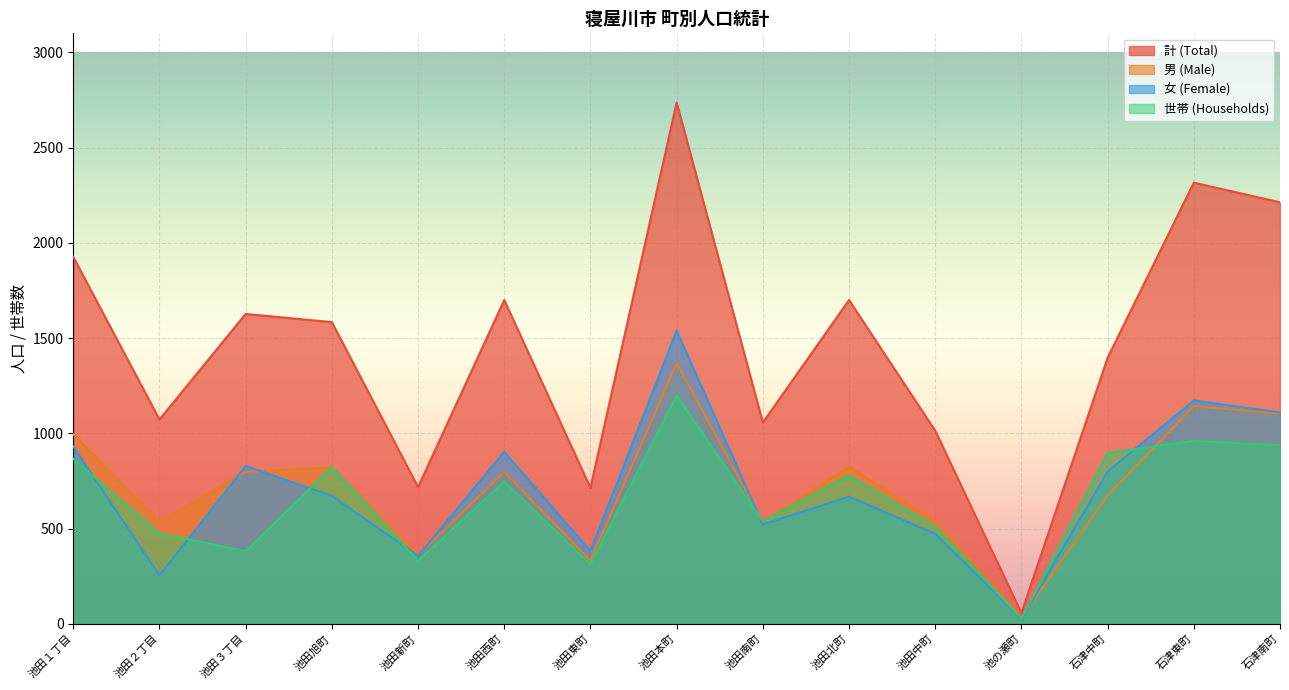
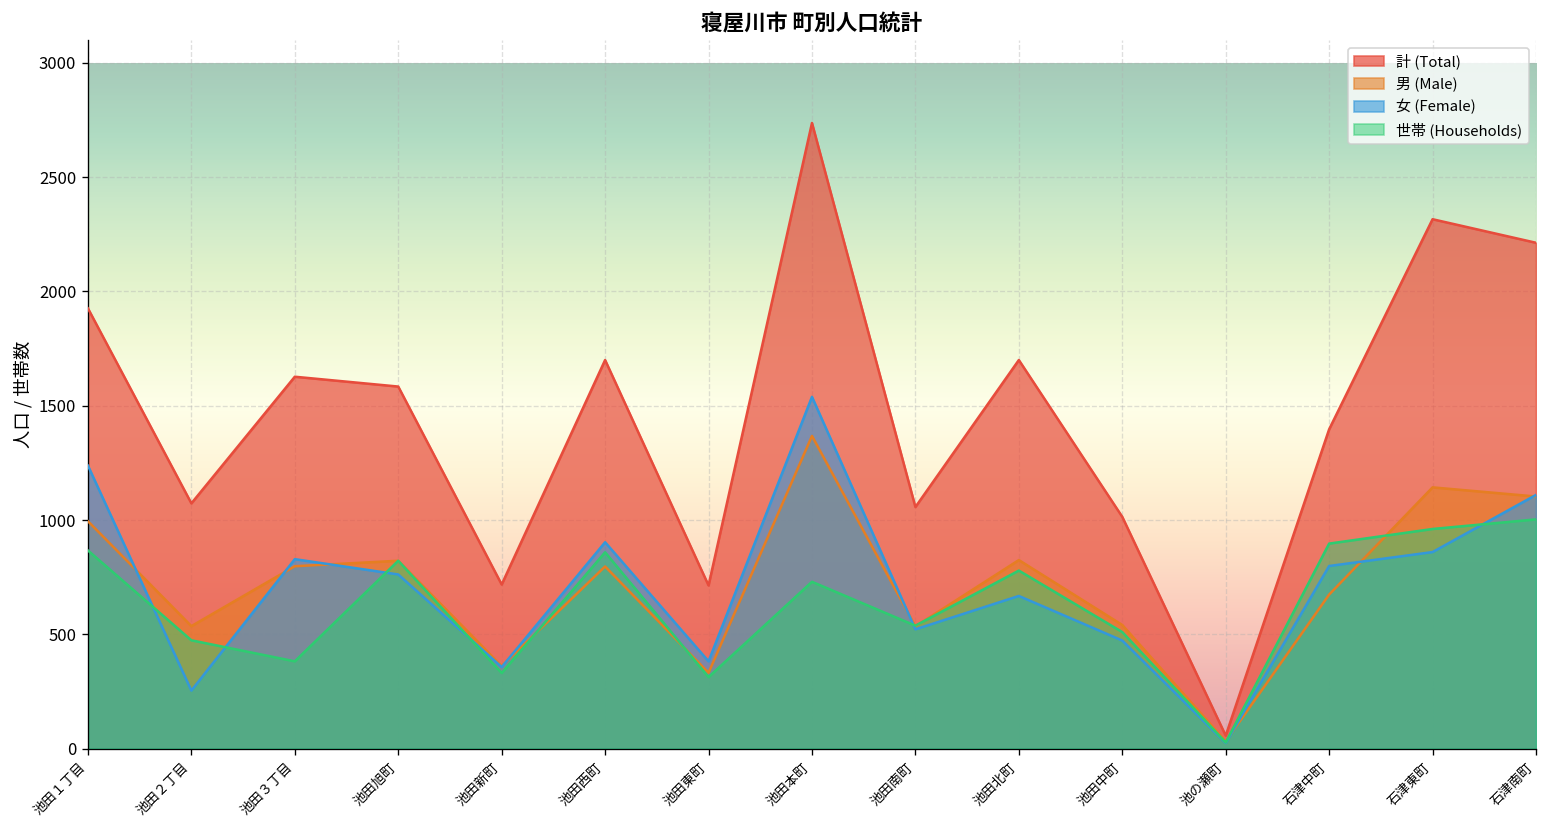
  {
    "女 (Female)": {
-     "池田１丁目": 930,
+     "池田１丁目": 1240,
      "池田２丁目": 250,
      "池田３丁目": 830,
-     "池田旭町": 670,
+     "池田旭町": 760,
      "池田西町": 900,
      "池田東町": 380,
      "池田本町": 1540,
      "池田北町": 670,
      "池田中町": 470,
      "石津中町": 800,
-     "石津東町": 1170
+     "石津東町": 860
    },
    "世帯 (Households)": {
      "池田１丁目": 870,
      "池田２丁目": 470,
      "池田３丁目": 380,
      "池田新町": 330,
-     "池田西町": 750,
+     "池田西町": 860,
      "池田東町": 310,
-     "池田本町": 1200,
+     "池田本町": 730,
      "池田北町": 780,
      "池田中町": 510,
      "石津中町": 900,
      "石津東町": 960,
-     "石津南町": 940
+     "石津南町": 1000
    }
  }
